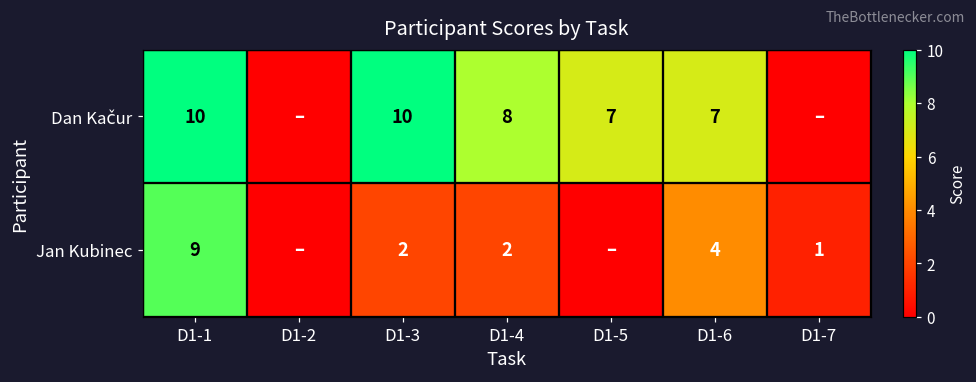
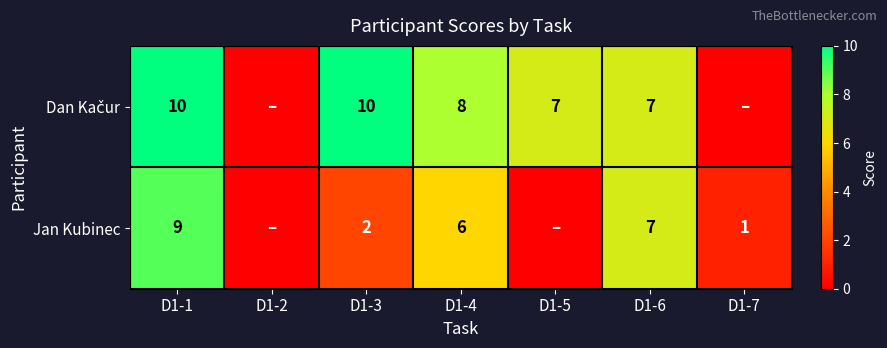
  {
    "Dan Kačur": {
      "D1-1": 10,
      "D1-3": 10,
      "D1-4": 8,
      "D1-5": 7,
      "D1-6": 7
    },
    "Jan Kubinec": {
      "D1-1": 9,
      "D1-3": 2,
-     "D1-4": 2,
-     "D1-6": 4,
+     "D1-4": 6,
+     "D1-6": 7,
      "D1-7": 1
    }
  }
